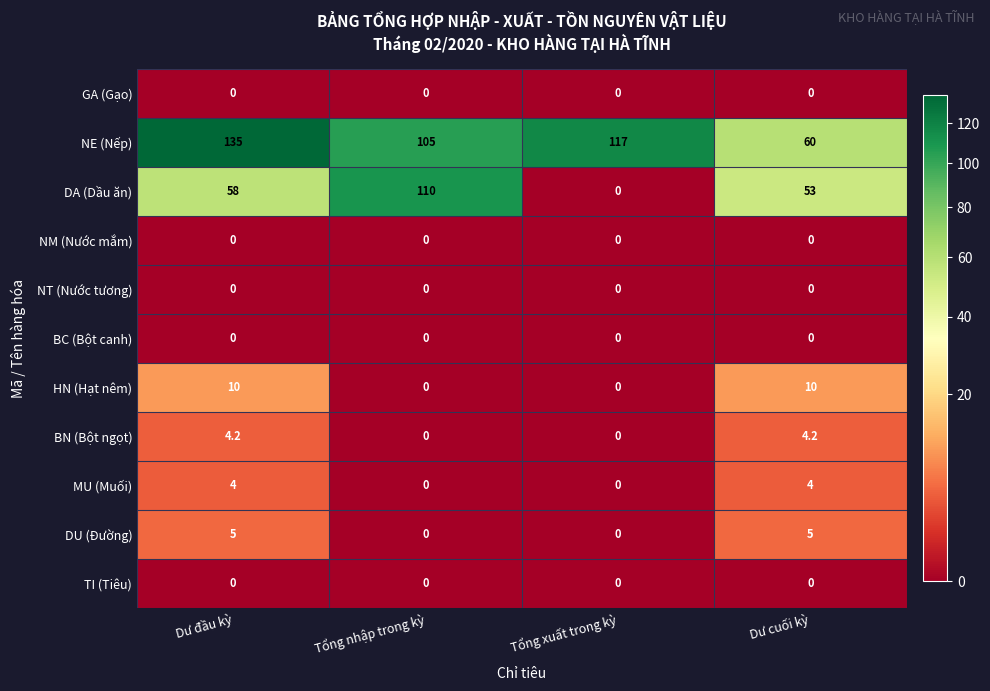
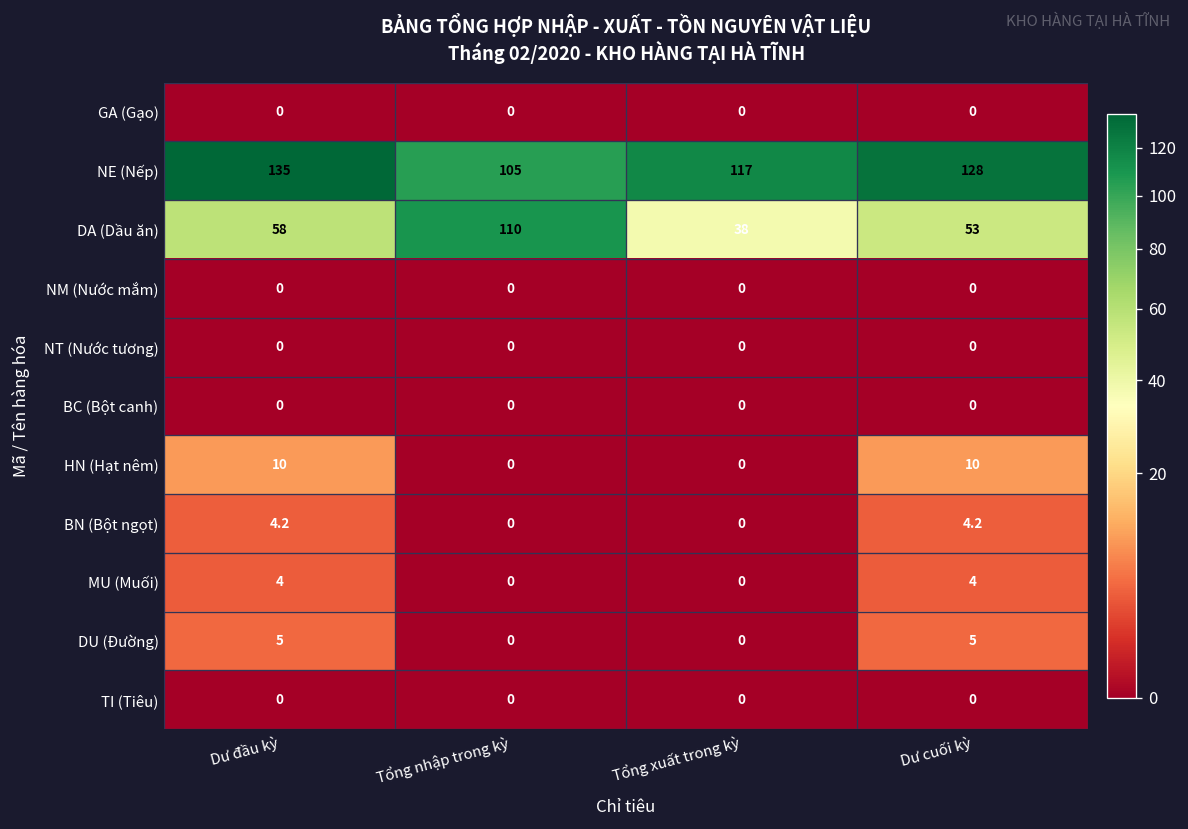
  {
    "GA (Gạo)": {
      "Dư đầu kỳ": 0,
      "Tổng nhập trong kỳ": 0,
      "Tổng xuất trong kỳ": 0,
      "Dư cuối kỳ": 0
    },
    "NE (Nếp)": {
      "Dư đầu kỳ": 135,
      "Tổng nhập trong kỳ": 105,
      "Tổng xuất trong kỳ": 117,
-     "Dư cuối kỳ": 60
+     "Dư cuối kỳ": 128
    },
    "DA (Dầu ăn)": {
      "Dư đầu kỳ": 58,
      "Tổng nhập trong kỳ": 110,
-     "Tổng xuất trong kỳ": 0,
+     "Tổng xuất trong kỳ": 38,
      "Dư cuối kỳ": 53
    },
    "NM (Nước mắm)": {
      "Dư đầu kỳ": 0,
      "Tổng nhập trong kỳ": 0,
      "Tổng xuất trong kỳ": 0,
      "Dư cuối kỳ": 0
    },
    "NT (Nước tương)": {
      "Dư đầu kỳ": 0,
      "Tổng nhập trong kỳ": 0,
      "Tổng xuất trong kỳ": 0,
      "Dư cuối kỳ": 0
    },
    "BC (Bột canh)": {
      "Dư đầu kỳ": 0,
      "Tổng nhập trong kỳ": 0,
      "Tổng xuất trong kỳ": 0,
      "Dư cuối kỳ": 0
    },
    "HN (Hạt nêm)": {
      "Dư đầu kỳ": 10,
      "Tổng nhập trong kỳ": 0,
      "Tổng xuất trong kỳ": 0,
      "Dư cuối kỳ": 10
    },
    "BN (Bột ngọt)": {
      "Dư đầu kỳ": 4.2,
      "Tổng nhập trong kỳ": 0,
      "Tổng xuất trong kỳ": 0,
      "Dư cuối kỳ": 4.2
    },
    "MU (Muối)": {
      "Dư đầu kỳ": 4,
      "Tổng nhập trong kỳ": 0,
      "Tổng xuất trong kỳ": 0,
      "Dư cuối kỳ": 4
    },
    "DU (Đường)": {
      "Dư đầu kỳ": 5,
      "Tổng nhập trong kỳ": 0,
      "Tổng xuất trong kỳ": 0,
      "Dư cuối kỳ": 5
    },
    "TI (Tiêu)": {
      "Dư đầu kỳ": 0,
      "Tổng nhập trong kỳ": 0,
      "Tổng xuất trong kỳ": 0,
      "Dư cuối kỳ": 0
    }
  }
